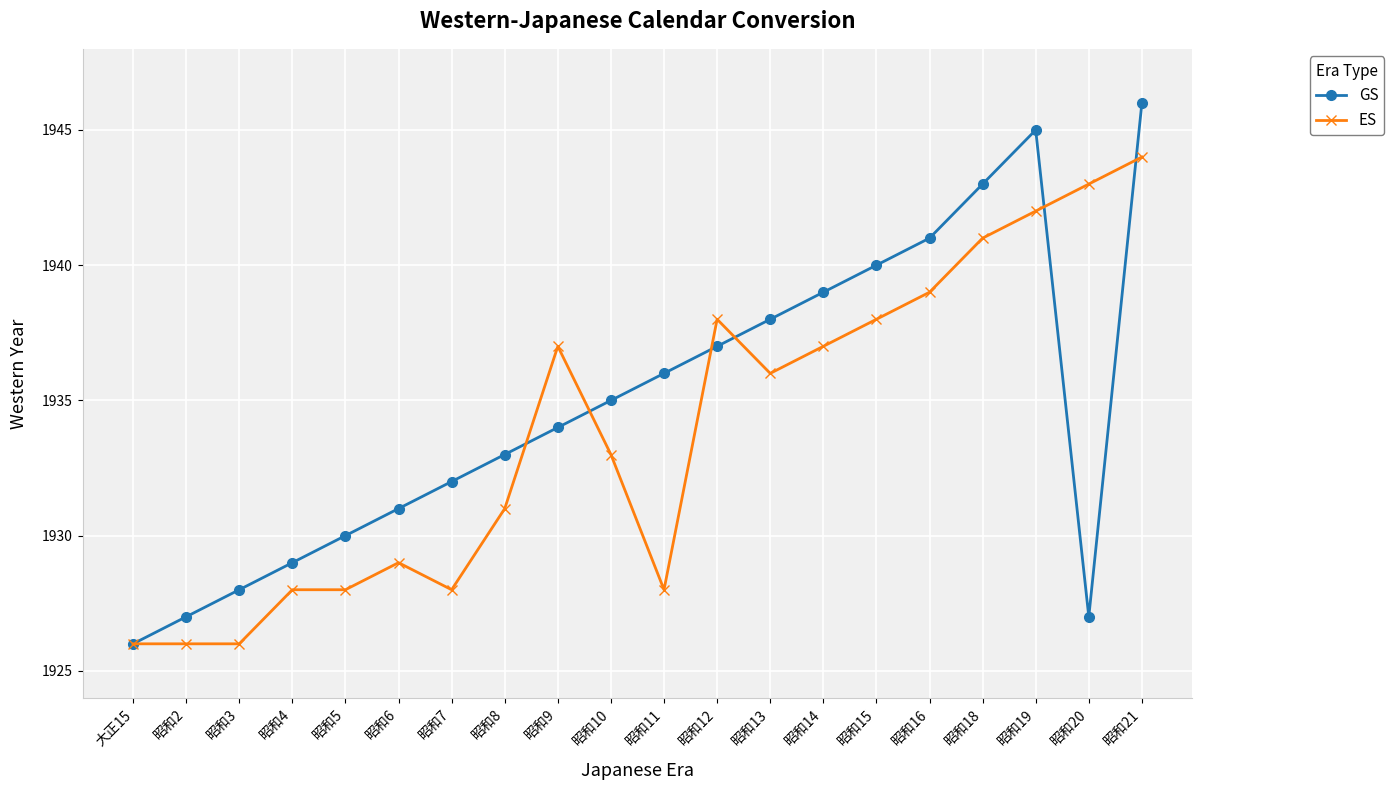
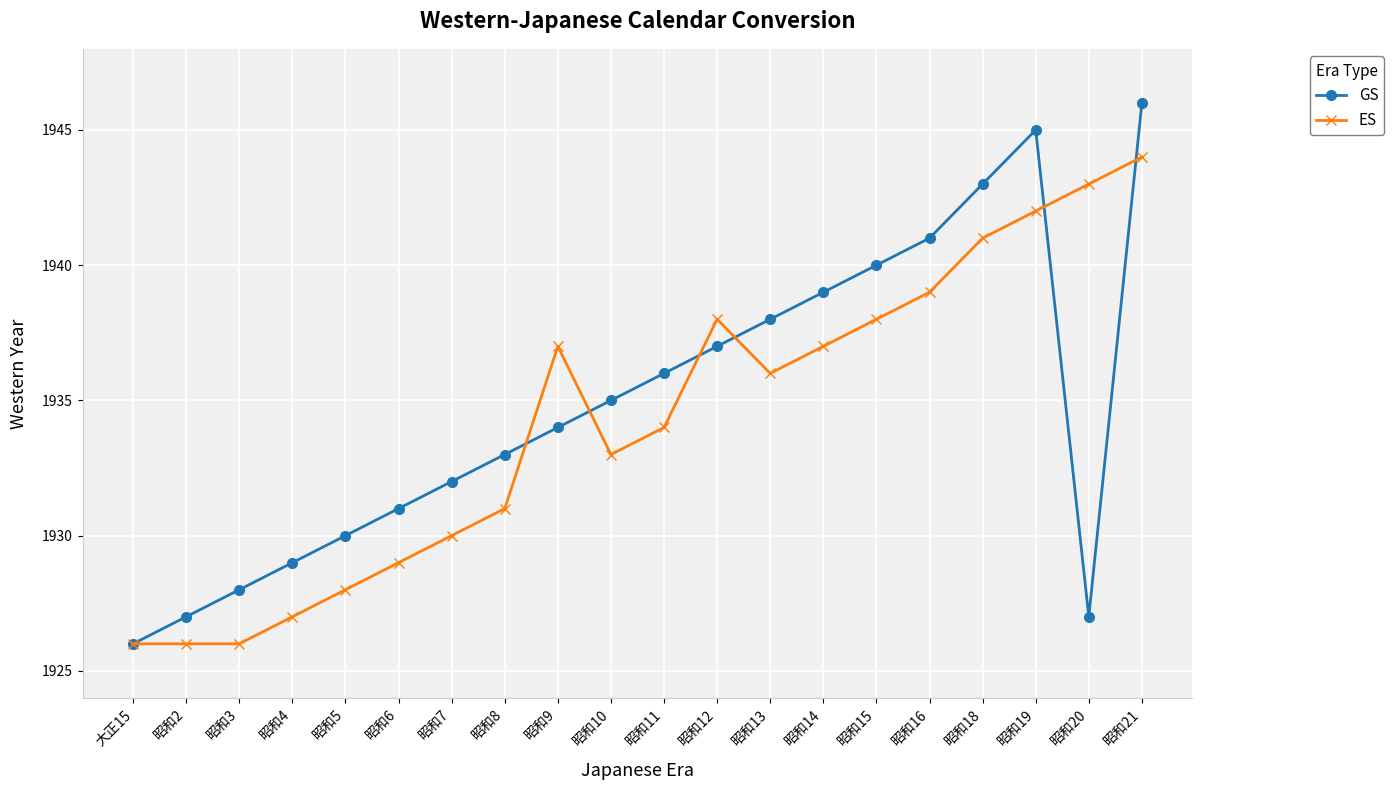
  {
    "GS": {
      "昭和2": 1927,
      "昭和3": 1928,
      "昭和4": 1929,
      "昭和5": 1930,
      "昭和6": 1931,
      "昭和7": 1932,
      "昭和8": 1933,
      "昭和9": 1934,
      "昭和10": 1935,
      "昭和11": 1936,
      "昭和12": 1937,
      "昭和13": 1938,
      "昭和14": 1939,
      "昭和15": 1940,
      "昭和16": 1941,
      "昭和18": 1943,
      "昭和19": 1945,
      "昭和20": 1927,
      "昭和21": 1946
    },
    "ES": {
      "昭和2": 1926,
      "昭和3": 1926,
-     "昭和4": 1928,
+     "昭和4": 1927,
      "昭和5": 1928,
      "昭和6": 1929,
-     "昭和7": 1928,
+     "昭和7": 1930,
      "昭和8": 1931,
      "昭和9": 1937,
      "昭和10": 1933,
-     "昭和11": 1928,
+     "昭和11": 1934,
      "昭和12": 1938,
      "昭和13": 1936,
      "昭和14": 1937,
      "昭和15": 1938,
      "昭和16": 1939,
      "昭和18": 1941,
      "昭和19": 1942,
      "昭和20": 1943,
      "昭和21": 1944
    }
  }
